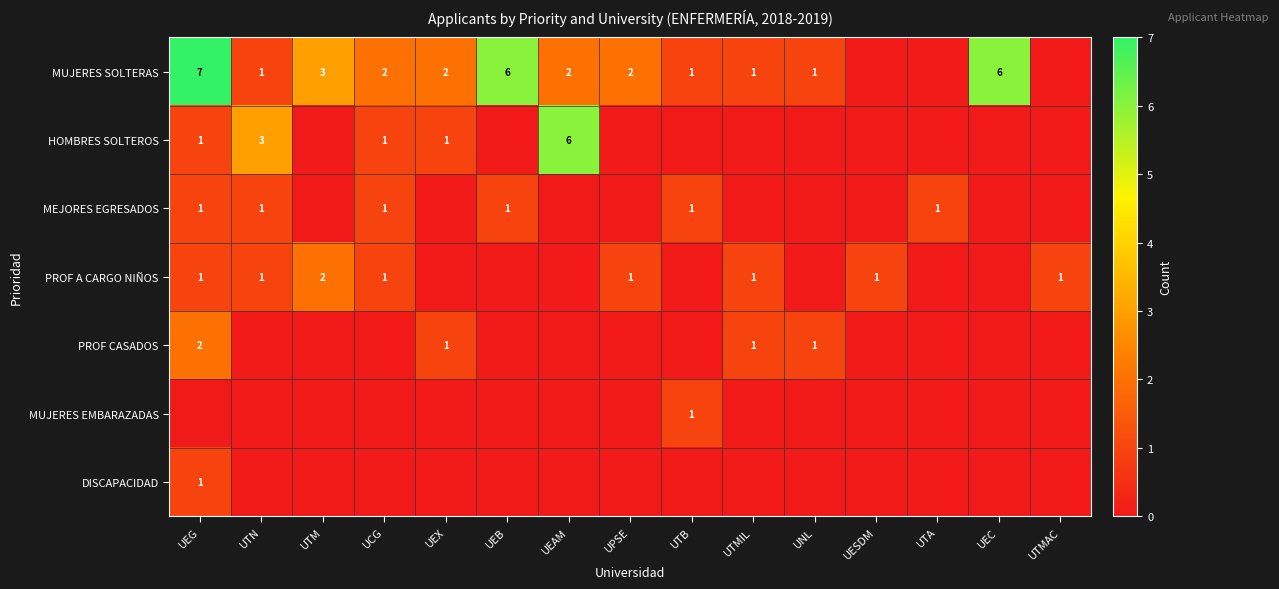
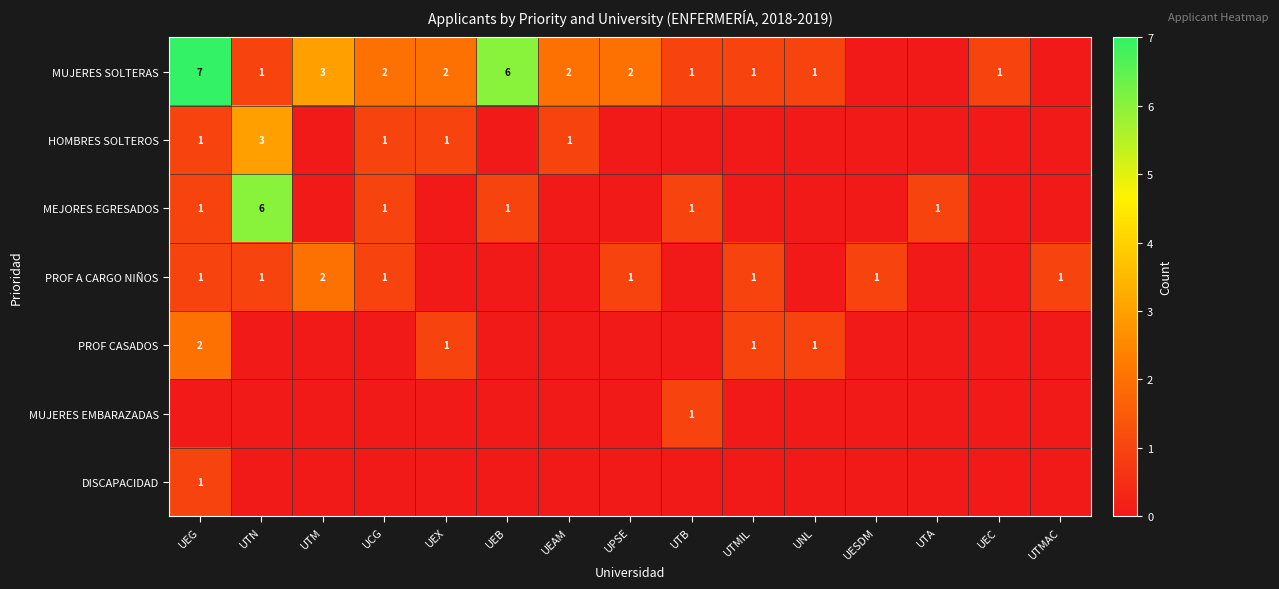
  {
    "MUJERES SOLTERAS": {
      "UEG": 7,
      "UTN": 1,
      "UTM": 3,
      "UCG": 2,
      "UEX": 2,
      "UEB": 6,
      "UEAM": 2,
      "UPSE": 2,
      "UTB": 1,
      "UTMIL": 1,
      "UNL": 1,
-     "UEC": 6
+     "UEC": 1
    },
    "HOMBRES SOLTEROS": {
      "UEG": 1,
      "UTN": 3,
      "UCG": 1,
      "UEX": 1,
-     "UEAM": 6
+     "UEAM": 1
    },
    "MEJORES EGRESADOS": {
      "UEG": 1,
-     "UTN": 1,
+     "UTN": 6,
      "UCG": 1,
      "UEB": 1,
      "UTB": 1,
      "UTA": 1
    },
    "PROF A CARGO NIÑOS": {
      "UEG": 1,
      "UTN": 1,
      "UTM": 2,
      "UCG": 1,
      "UPSE": 1,
      "UTMIL": 1,
      "UESDM": 1,
      "UTMAC": 1
    },
    "PROF CASADOS": {
      "UEG": 2,
      "UEX": 1,
      "UTMIL": 1,
      "UNL": 1
    },
    "MUJERES EMBARAZADAS": {
      "UTB": 1
    },
    "DISCAPACIDAD": {
      "UEG": 1
    }
  }
